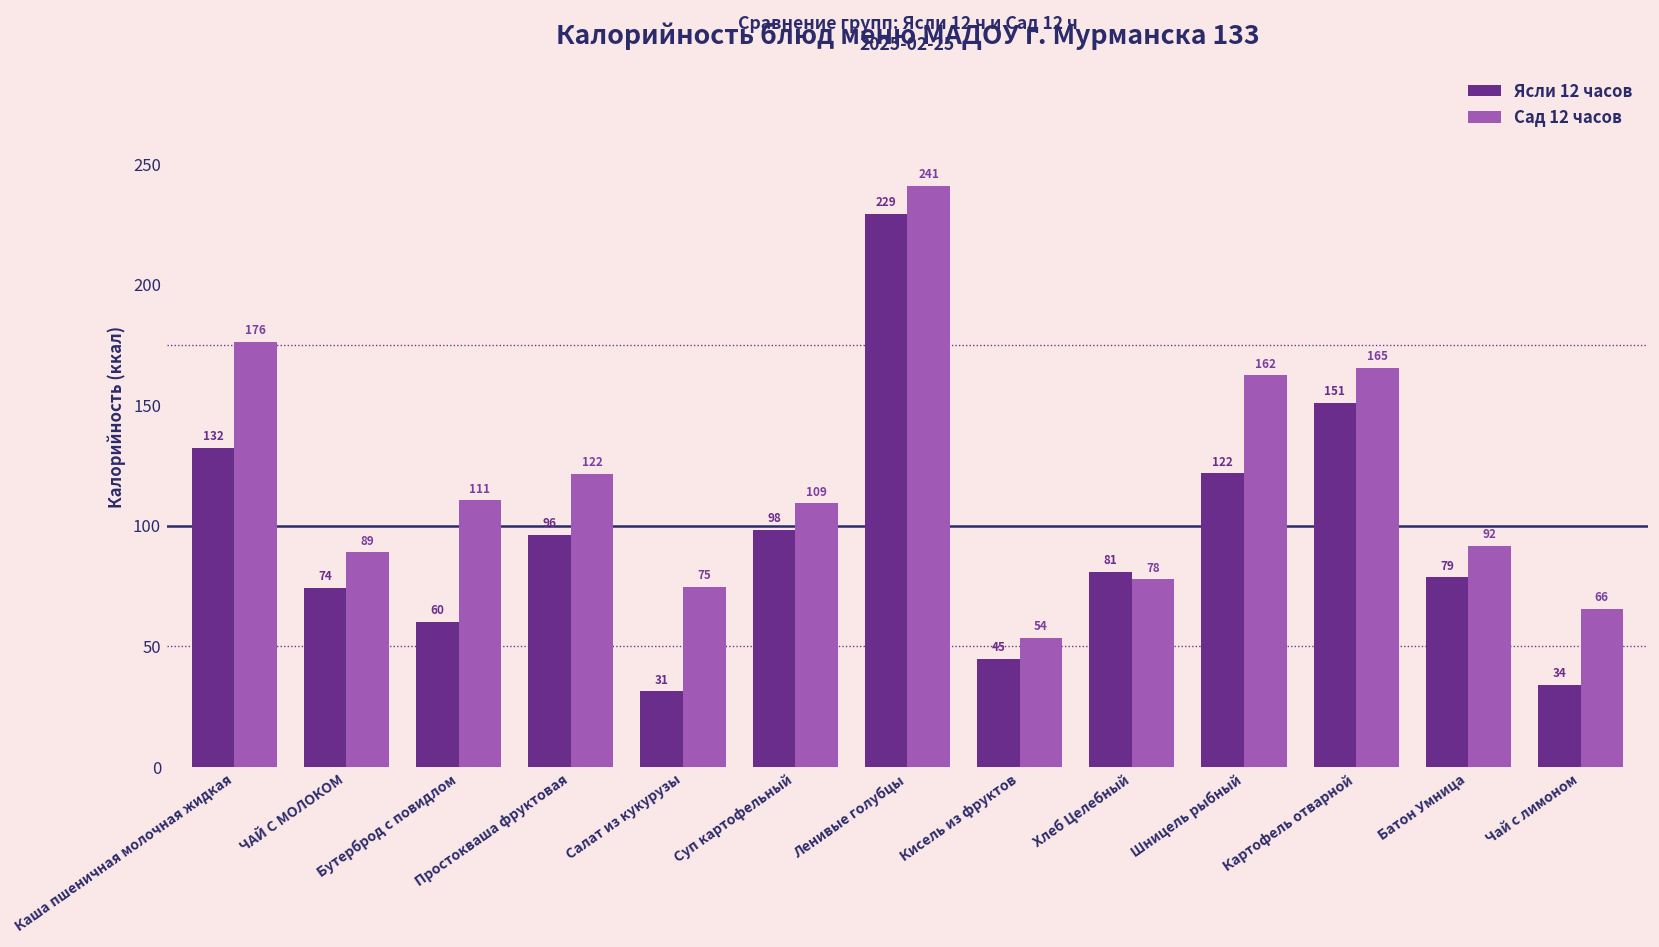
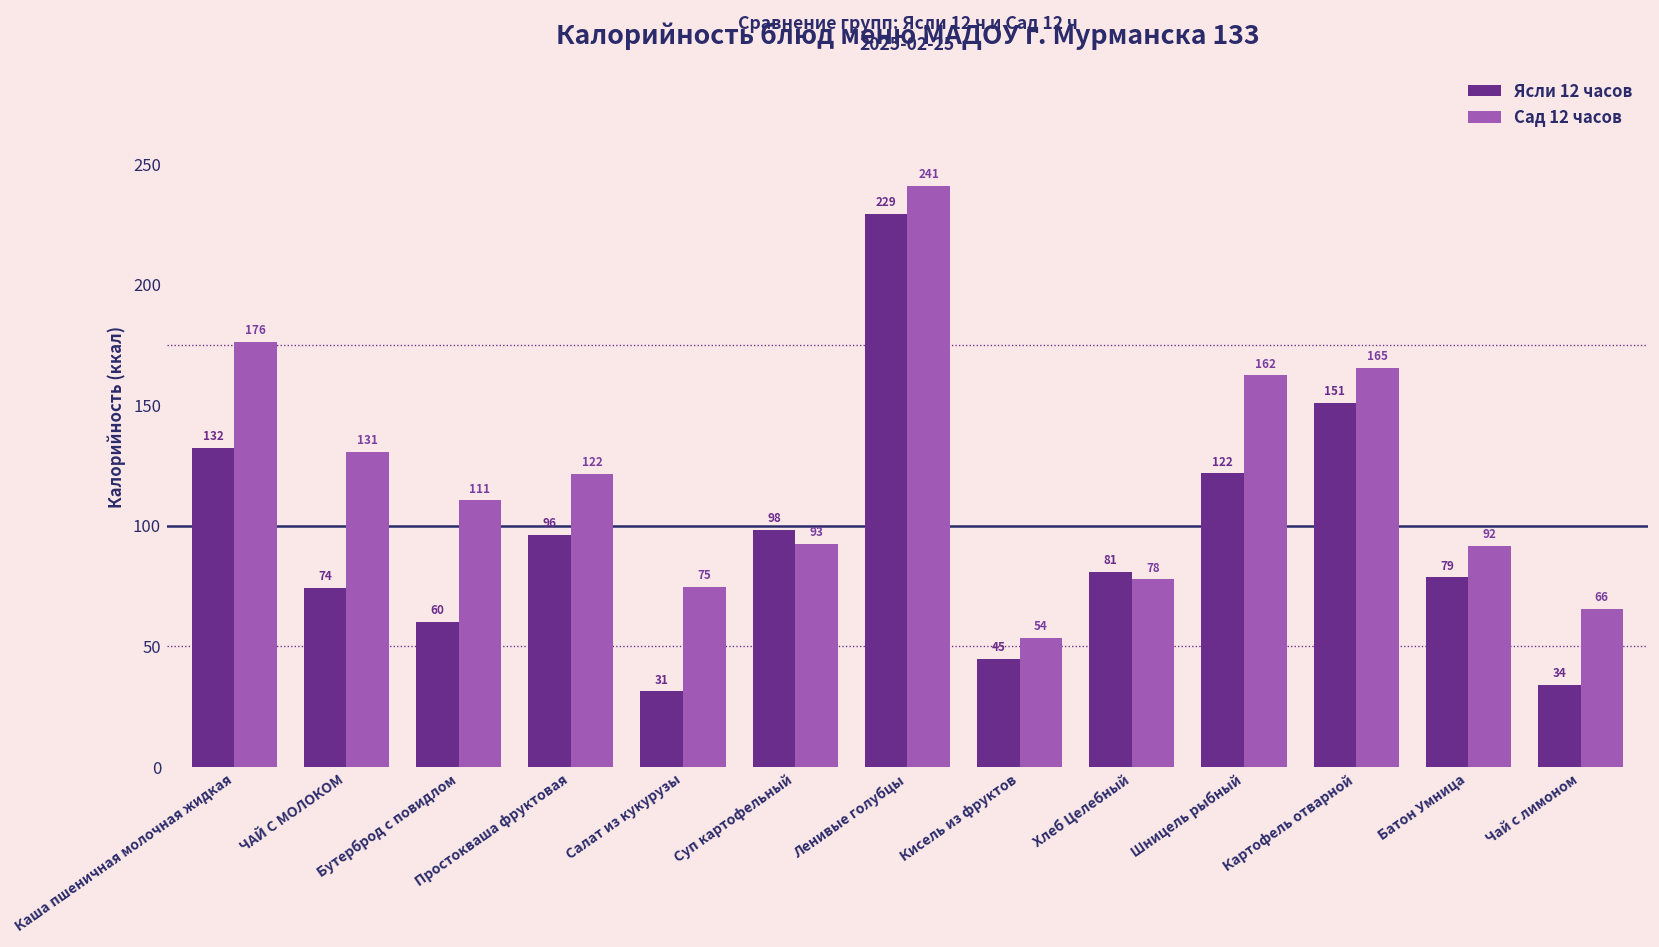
  {
    "Ясли 12 часов": {
      "Каша пшеничная молочная жидкая": 132,
      "ЧАЙ С МОЛОКОМ": 74,
      "Бутерброд с повидлом": 60,
      "Простокваша фруктовая": 96,
      "Салат из кукурузы": 31,
      "Суп картофельный": 98,
      "Ленивые голубцы": 229,
      "Кисель из фруктов": 45,
      "Хлеб Целебный": 81,
      "Шницель рыбный": 122,
      "Картофель отварной": 151,
      "Батон Умница": 79,
      "Чай с лимоном": 34
    },
    "Сад 12 часов": {
      "Каша пшеничная молочная жидкая": 176,
-     "ЧАЙ С МОЛОКОМ": 89,
+     "ЧАЙ С МОЛОКОМ": 131,
      "Бутерброд с повидлом": 111,
      "Простокваша фруктовая": 122,
      "Салат из кукурузы": 75,
-     "Суп картофельный": 109,
+     "Суп картофельный": 93,
      "Ленивые голубцы": 241,
      "Кисель из фруктов": 54,
      "Хлеб Целебный": 78,
      "Шницель рыбный": 162,
      "Картофель отварной": 165,
      "Батон Умница": 92,
      "Чай с лимоном": 66
    }
  }
